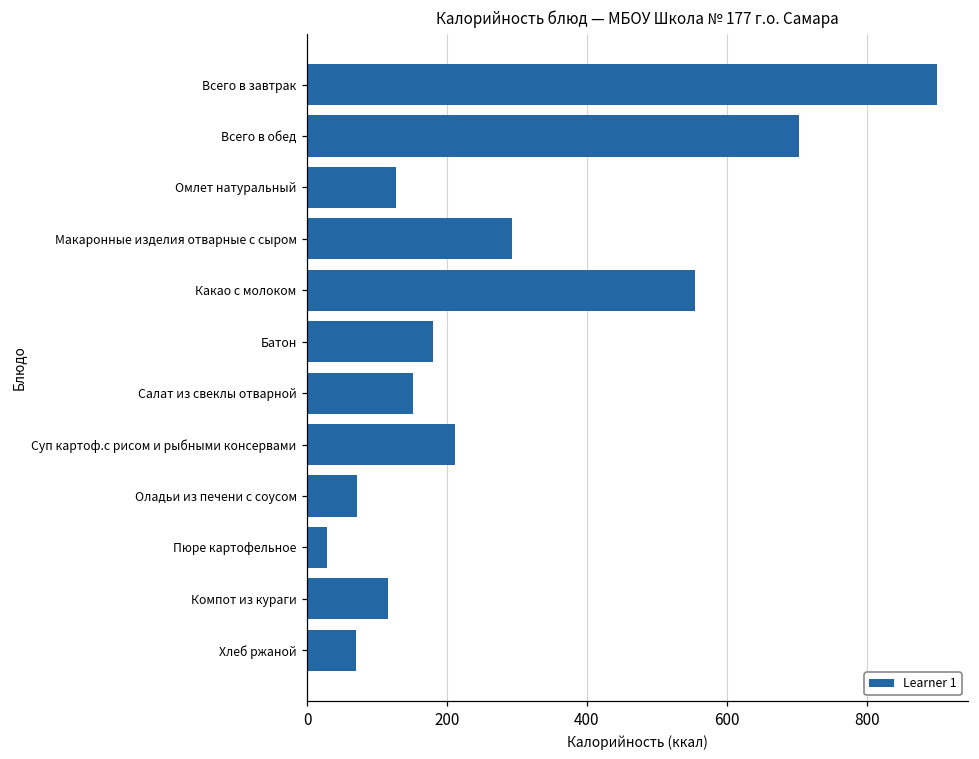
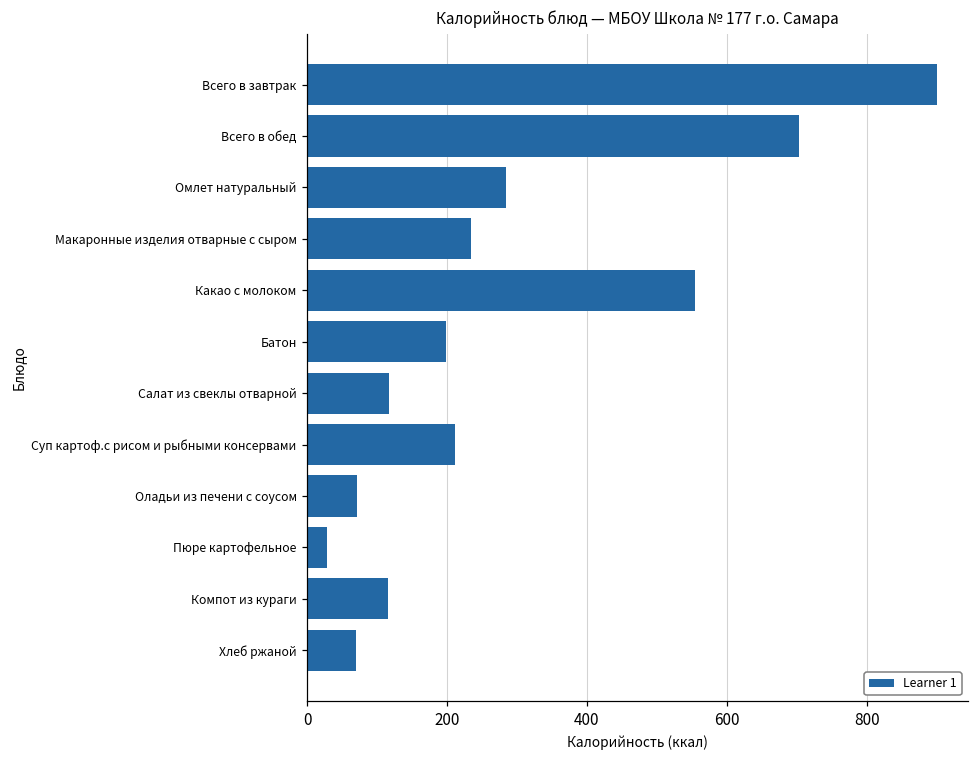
  {
    "Всего в завтрак": 900,
    "Всего в обед": 700,
-   "Омлет натуральный": 130,
-   "Макаронные изделия отварные с сыром": 290,
+   "Омлет натуральный": 280,
+   "Макаронные изделия отварные с сыром": 230,
    "Какао с молоком": 550,
-   "Батон": 180,
-   "Салат из свеклы отварной": 150,
+   "Батон": 200,
+   "Салат из свеклы отварной": 120,
    "Суп картоф.с рисом и рыбными консервами": 210,
    "Оладьи из печени с соусом": 70,
    "Пюре картофельное": 30,
    "Компот из кураги": 110,
    "Хлеб ржаной": 70
  }
